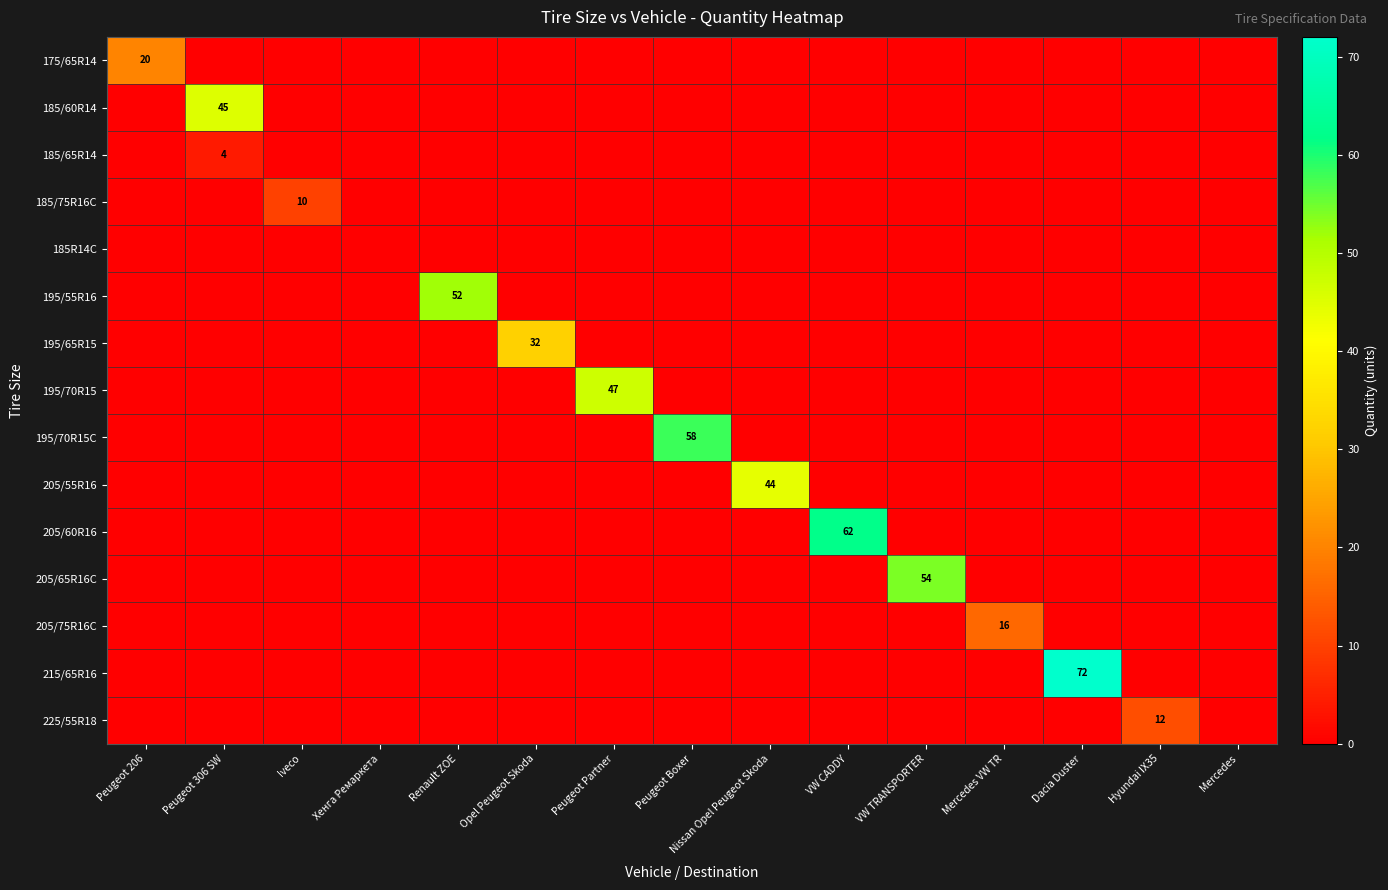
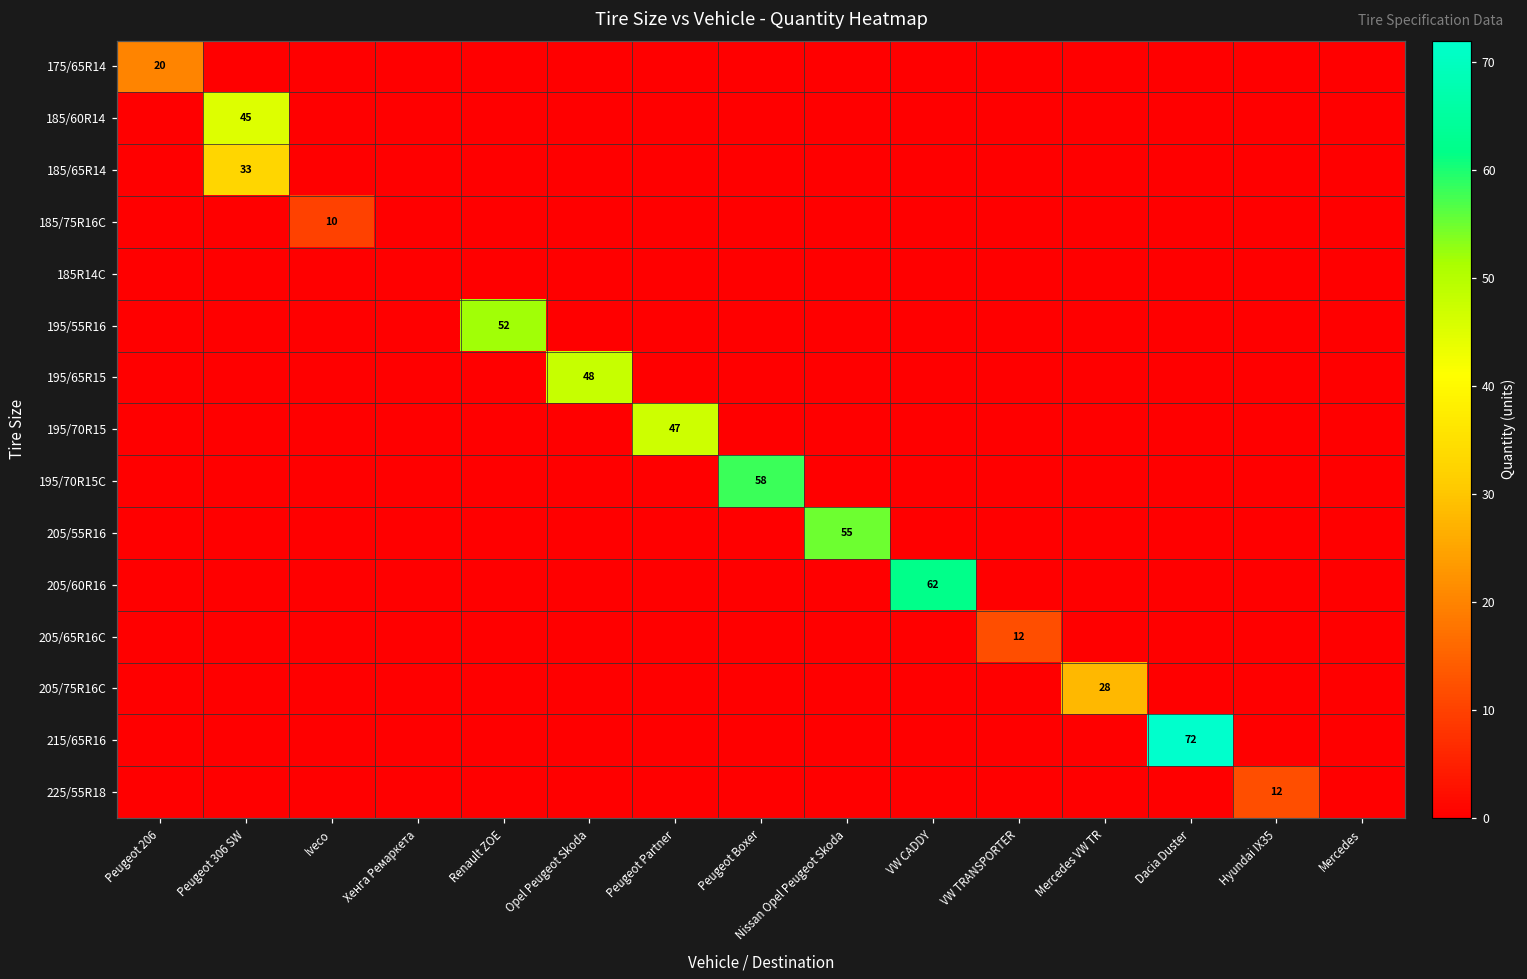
  {
    "175/65R14": {
      "Peugeot 206": 20
    },
    "185/60R14": {
      "Peugeot 306 SW": 45
    },
    "185/65R14": {
-     "Peugeot 306 SW": 4
+     "Peugeot 306 SW": 33
    },
    "185/75R16C": {
      "Iveco": 10
    },
    "195/55R16": {
      "Renault ZOE": 52
    },
    "195/65R15": {
-     "Opel Peugeot Skoda": 32
+     "Opel Peugeot Skoda": 48
    },
    "195/70R15": {
      "Peugeot Partner": 47
    },
    "195/70R15C": {
      "Peugeot Boxer": 58
    },
    "205/55R16": {
-     "Nissan Opel Peugeot Skoda": 44
+     "Nissan Opel Peugeot Skoda": 55
    },
    "205/60R16": {
      "VW CADDY": 62
    },
    "205/65R16C": {
-     "VW TRANSPORTER": 54
+     "VW TRANSPORTER": 12
    },
    "205/75R16C": {
-     "Mercedes VW TR": 16
+     "Mercedes VW TR": 28
    },
    "215/65R16": {
      "Dacia Duster": 72
    },
    "225/55R18": {
      "Hyundai IX35": 12
    }
  }
